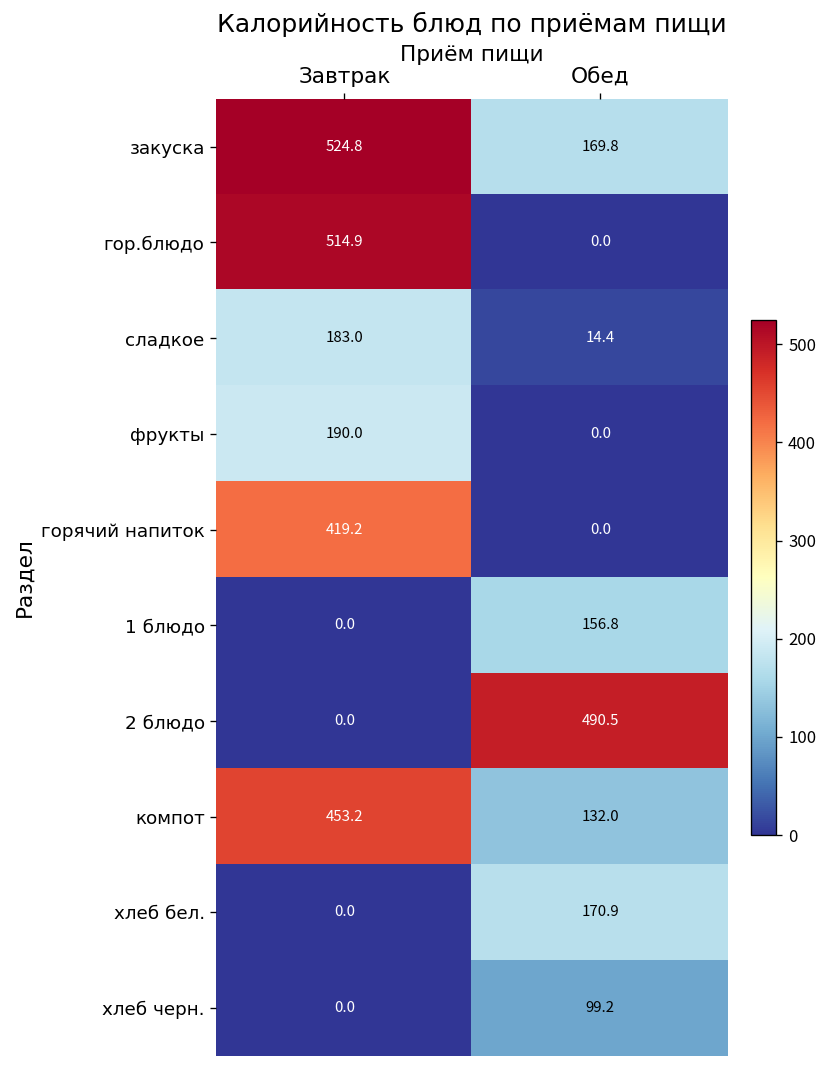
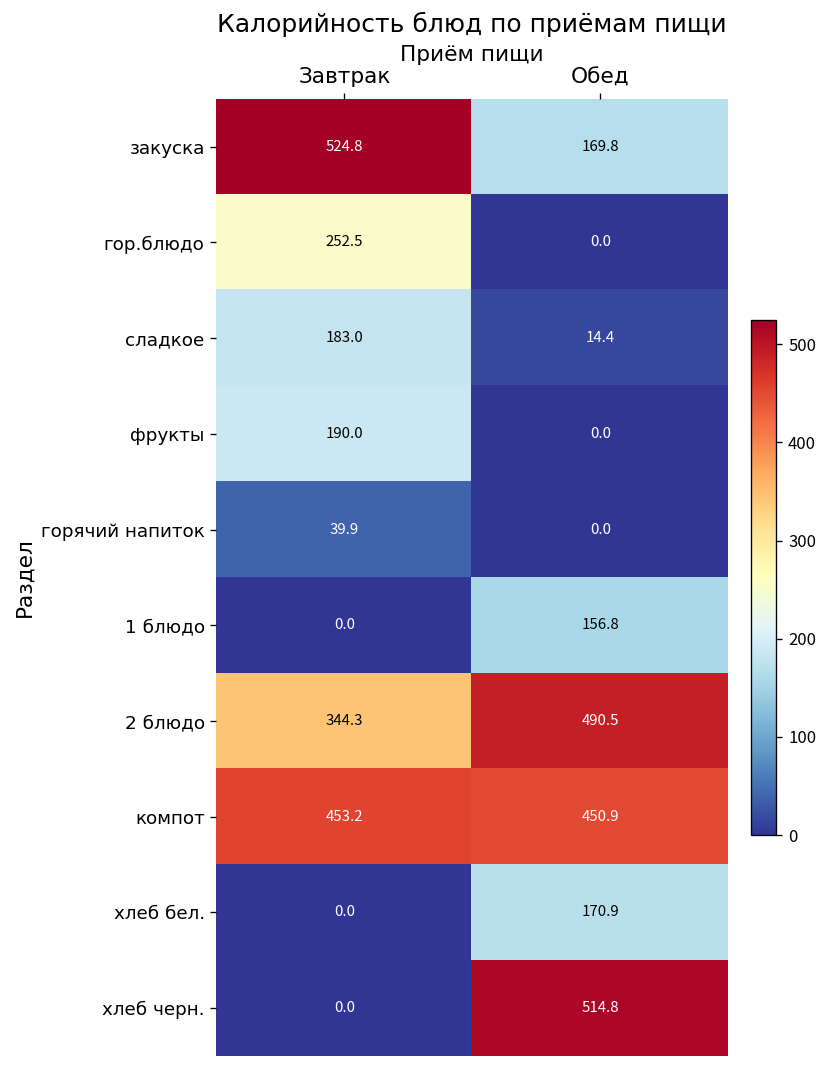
  {
    "закуска": {
      "Завтрак": 524.8,
      "Обед": 169.8
    },
    "гор.блюдо": {
-     "Завтрак": 514.9,
+     "Завтрак": 252.5,
      "Обед": 0.0
    },
    "сладкое": {
      "Завтрак": 183.0,
      "Обед": 14.4
    },
    "фрукты": {
      "Завтрак": 190.0,
      "Обед": 0.0
    },
    "горячий напиток": {
-     "Завтрак": 419.2,
+     "Завтрак": 39.9,
      "Обед": 0.0
    },
    "1 блюдо": {
      "Завтрак": 0.0,
      "Обед": 156.8
    },
    "2 блюдо": {
-     "Завтрак": 0.0,
+     "Завтрак": 344.3,
      "Обед": 490.5
    },
    "компот": {
      "Завтрак": 453.2,
-     "Обед": 132.0
+     "Обед": 450.9
    },
    "хлеб бел.": {
      "Завтрак": 0.0,
      "Обед": 170.9
    },
    "хлеб черн.": {
      "Завтрак": 0.0,
-     "Обед": 99.2
+     "Обед": 514.8
    }
  }
